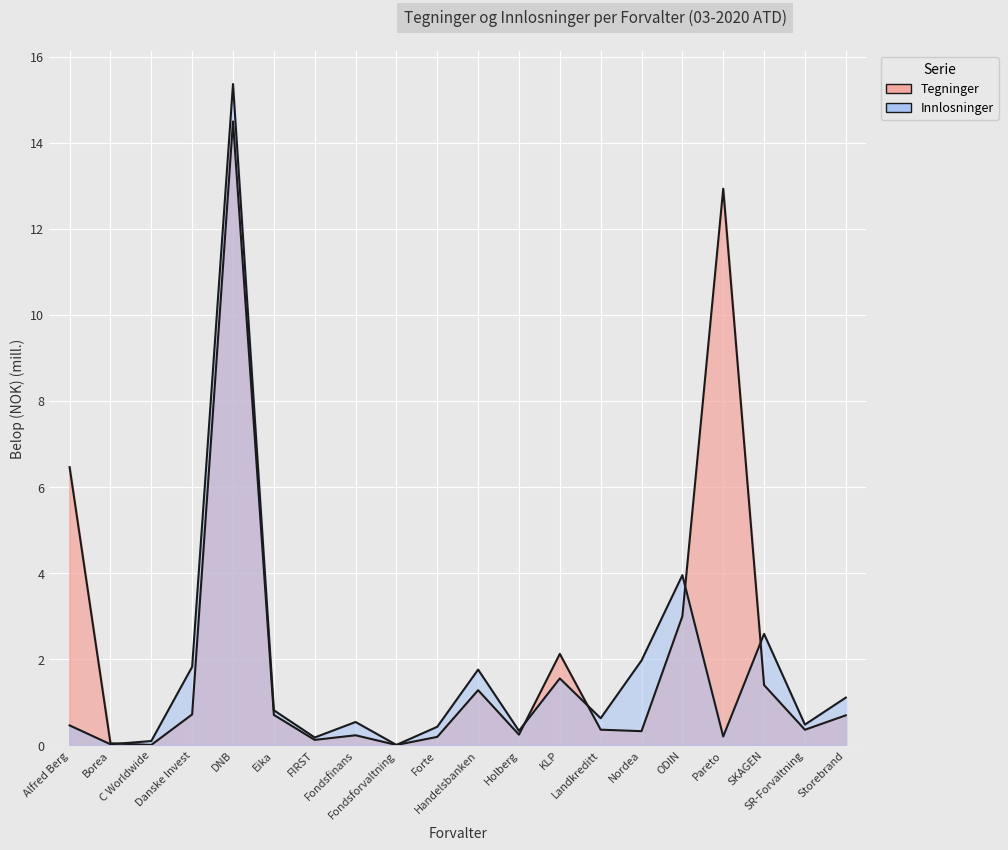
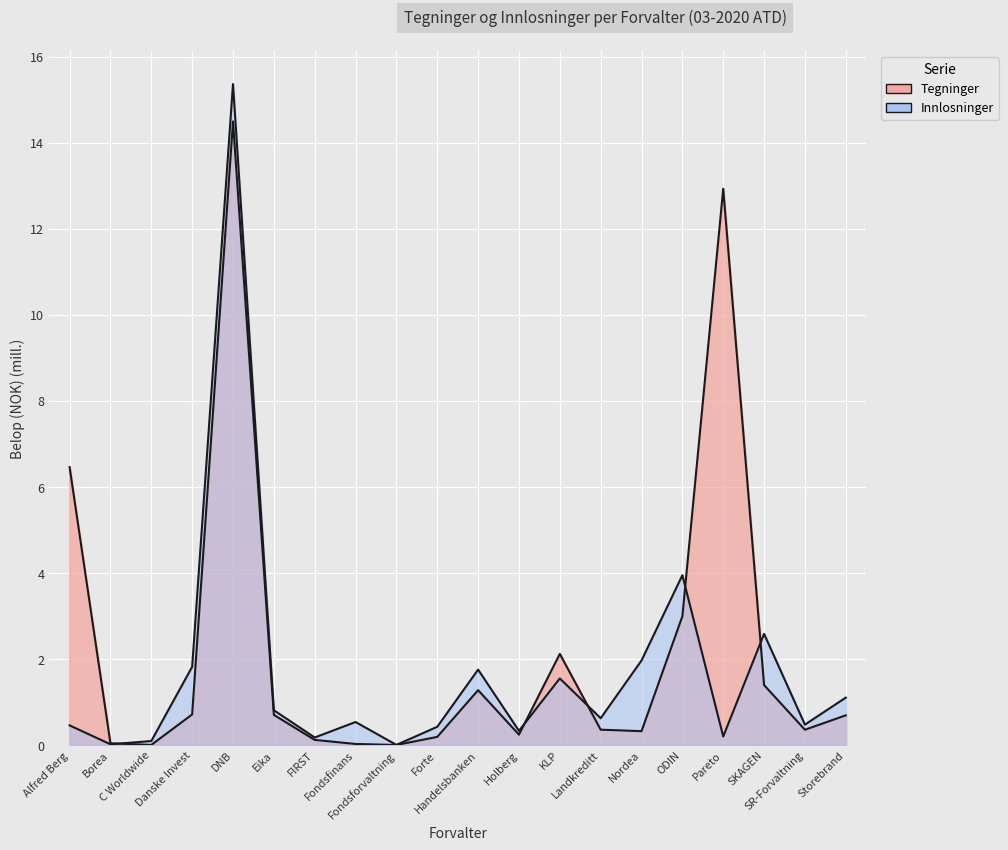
  {
    "Tegninger": {
      "Alfred Berg": 6.5,
      "C Worldwide": 0.0,
      "Danske Invest": 0.7,
      "DNB": 14.5,
      "Eika": 0.7,
-     "Fondsfinans": 0.2,
+     "Fondsfinans": 0.0,
      "Forte": 0.2,
      "Handelsbanken": 1.3,
      "Holberg": 0.2,
      "KLP": 2.1,
      "Landkreditt": 0.4,
      "Nordea": 0.3,
      "ODIN": 3.0,
      "Pareto": 12.9,
      "SKAGEN": 1.4,
      "SR-Forvaltning": 0.4,
      "Storebrand": 0.7
    },
    "Innlosninger": {
      "Alfred Berg": 0.5,
      "C Worldwide": 0.1,
      "Danske Invest": 1.8,
      "DNB": 15.4,
      "Eika": 0.8,
      "Fondsfinans": 0.5,
      "Forte": 0.4,
      "Handelsbanken": 1.8,
      "Holberg": 0.3,
      "KLP": 1.5,
      "Landkreditt": 0.6,
      "Nordea": 2.0,
      "ODIN": 3.9,
      "Pareto": 0.2,
      "SKAGEN": 2.6,
      "SR-Forvaltning": 0.5,
      "Storebrand": 1.1
    }
  }
